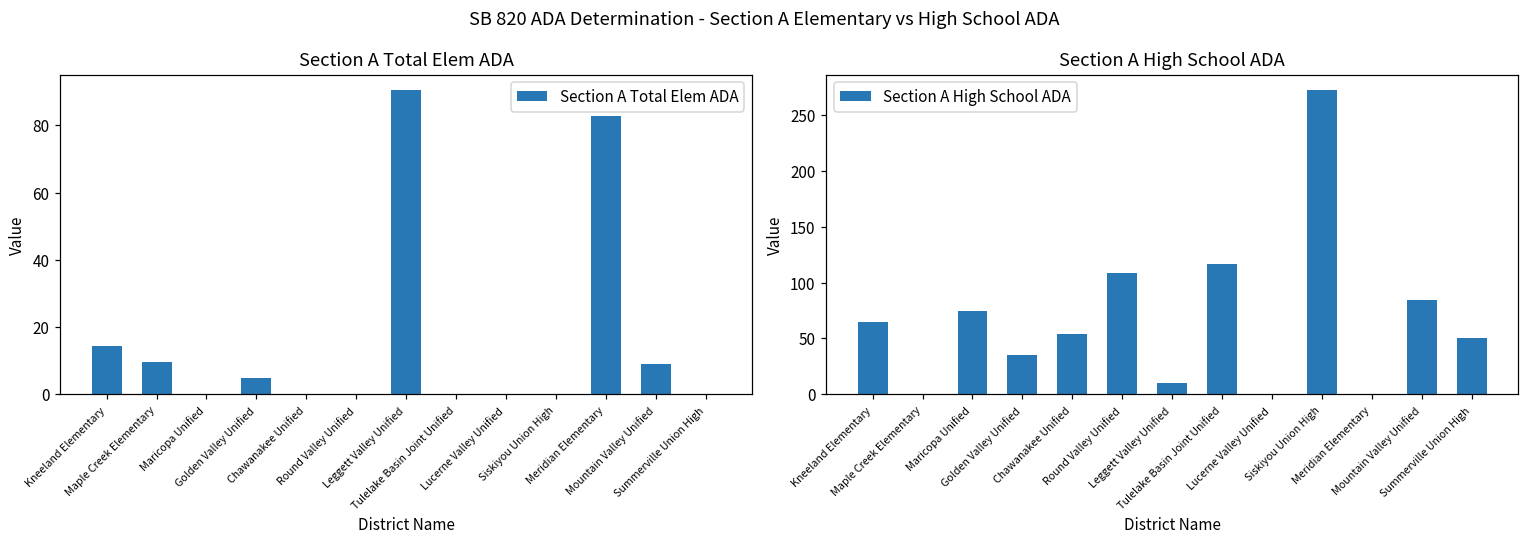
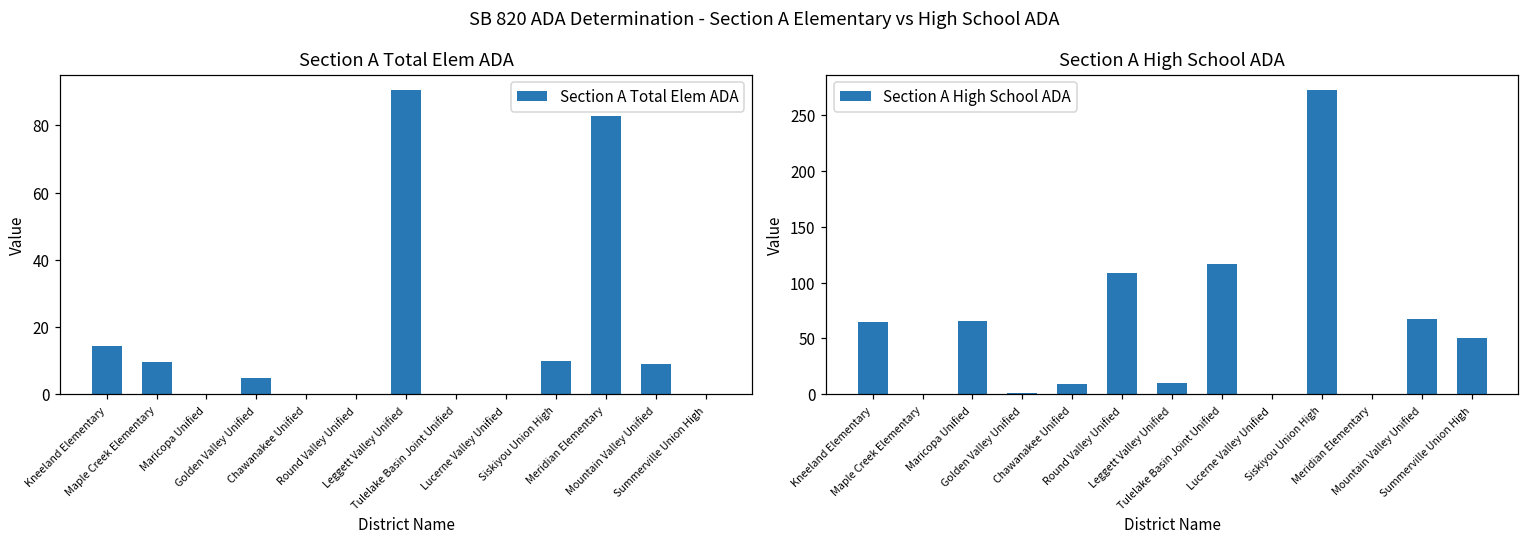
  {
    "Section A Total Elem ADA": {
      "Kneeland Elementary": 14,
      "Maple Creek Elementary": 10,
      "Maricopa Unified": 0,
      "Golden Valley Unified": 5,
      "Chawanakee Unified": 0,
      "Round Valley Unified": 0,
      "Leggett Valley Unified": 91,
      "Tulelake Basin Joint Unified": 0,
      "Lucerne Valley Unified": 0,
-     "Siskiyou Union High": 0,
+     "Siskiyou Union High": 10,
      "Meridian Elementary": 83,
      "Mountain Valley Unified": 9,
      "Summerville Union High": 0
    },
    "Section A High School ADA": {
      "Kneeland Elementary": 65,
      "Maple Creek Elementary": 0,
-     "Maricopa Unified": 75,
-     "Golden Valley Unified": 35,
-     "Chawanakee Unified": 54,
+     "Maricopa Unified": 66,
+     "Golden Valley Unified": 1,
+     "Chawanakee Unified": 9,
      "Round Valley Unified": 109,
      "Leggett Valley Unified": 10,
      "Tulelake Basin Joint Unified": 117,
      "Lucerne Valley Unified": 0,
      "Siskiyou Union High": 273,
      "Meridian Elementary": 0,
-     "Mountain Valley Unified": 85,
+     "Mountain Valley Unified": 67,
      "Summerville Union High": 50
    }
  }
